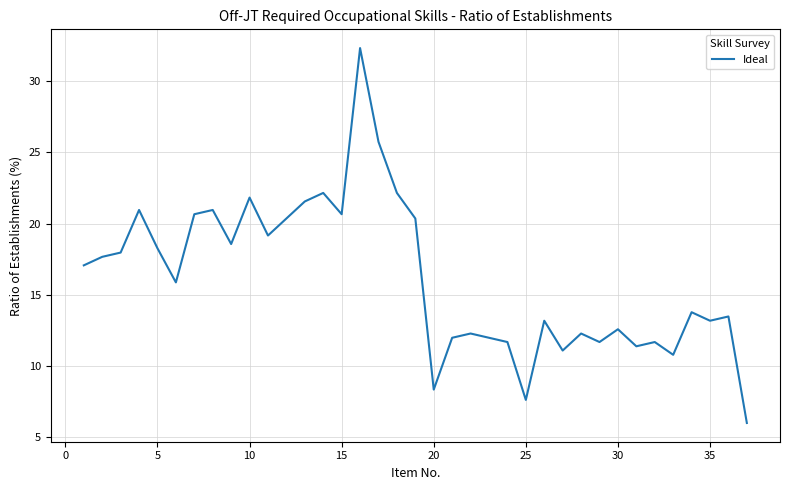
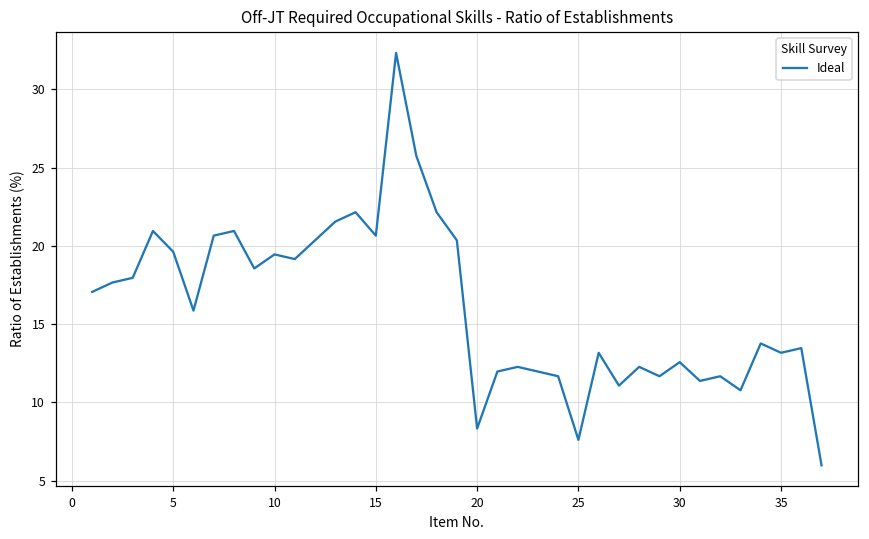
  {
-   "5": 18.3,
-   "10": 21.8,
+   "5": 19.6,
+   "10": 19.5,
    "15": 20.7,
    "20": 8.3,
    "25": 7.6,
    "30": 12.6,
    "35": 13.2
  }
